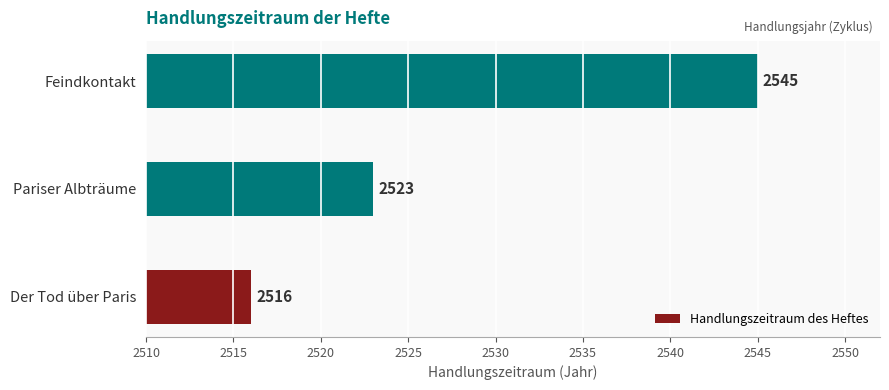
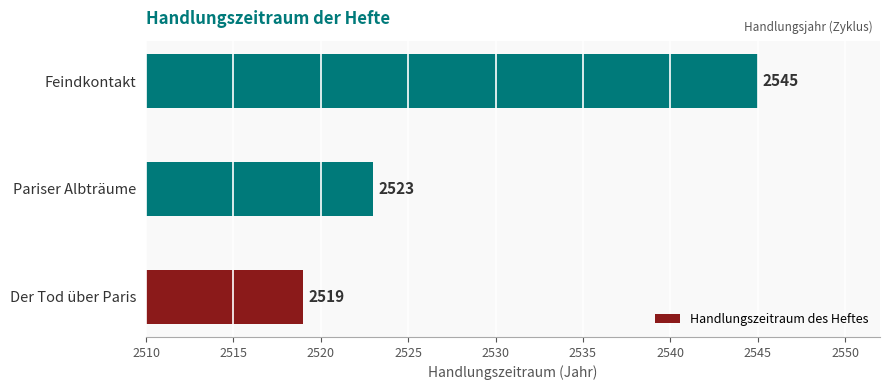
  {
    "Feindkontakt": 2545,
    "Pariser Albträume": 2523,
-   "Der Tod über Paris": 2516
+   "Der Tod über Paris": 2519
  }
